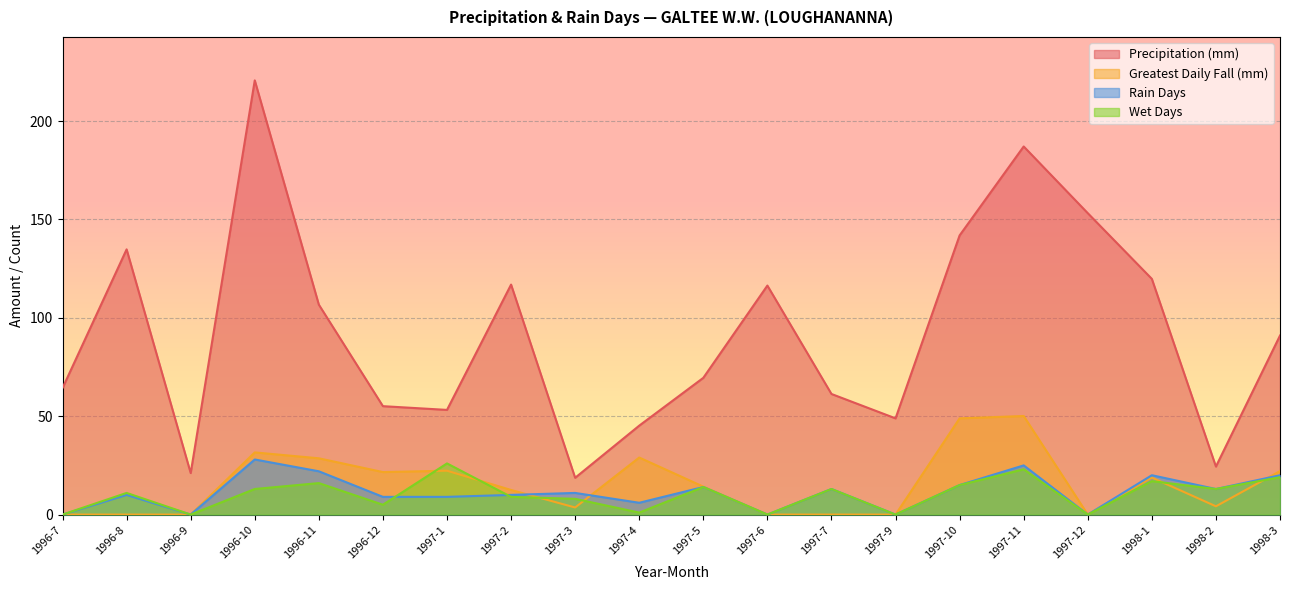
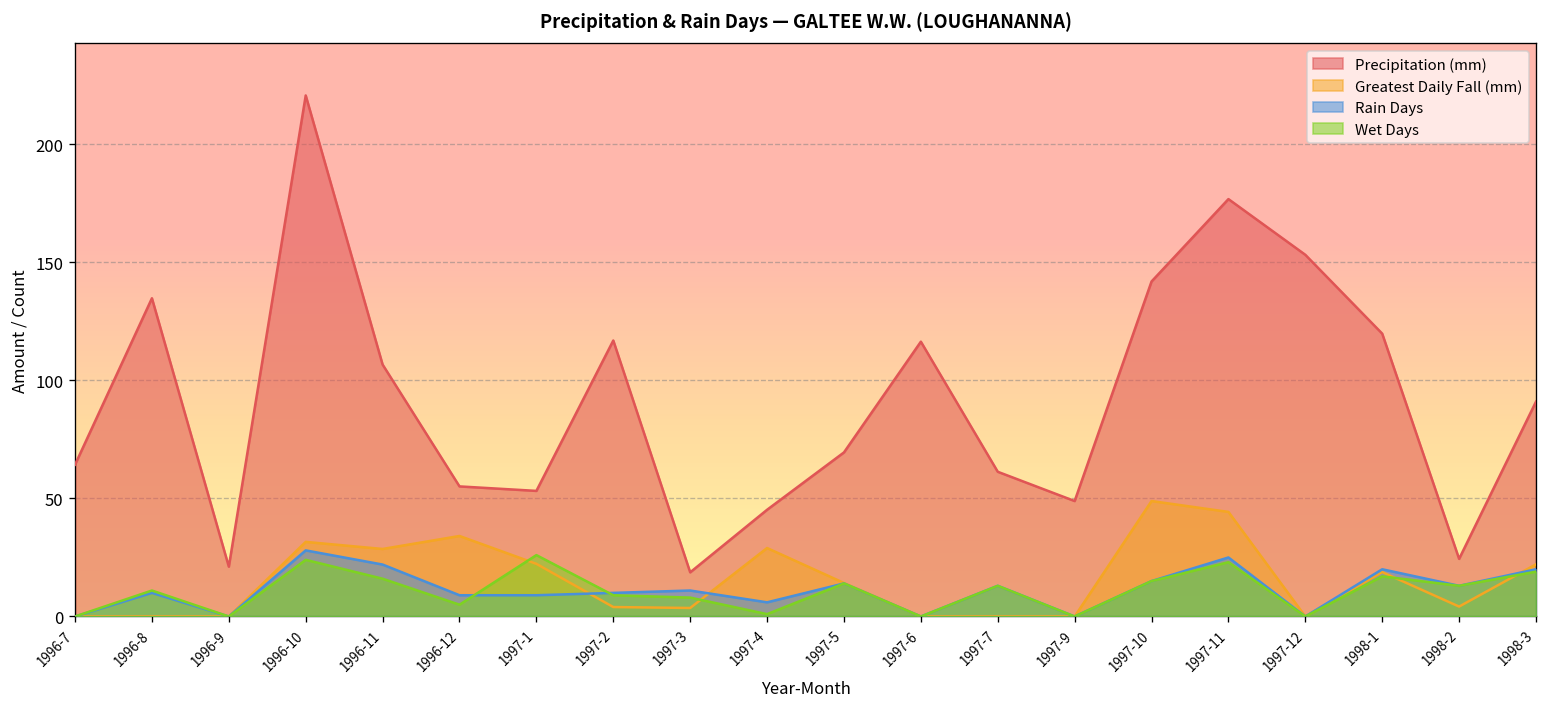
  {
    "Precipitation (mm)": {
      "1996-7": 64,
      "1996-8": 135,
      "1996-9": 21,
      "1996-10": 221,
      "1996-11": 107,
      "1996-12": 55,
      "1997-1": 53,
      "1997-2": 117,
      "1997-3": 19,
      "1997-4": 45,
      "1997-5": 70,
      "1997-6": 116,
      "1997-7": 61,
      "1997-9": 49,
      "1997-10": 142,
-     "1997-11": 187,
+     "1997-11": 177,
      "1997-12": 153,
      "1998-1": 120,
      "1998-2": 24,
      "1998-3": 91
    },
    "Greatest Daily Fall (mm)": {
      "1996-8": 0,
      "1996-10": 32,
      "1996-11": 29,
-     "1996-12": 22,
+     "1996-12": 34,
      "1997-1": 22,
-     "1997-2": 13,
+     "1997-2": 4,
      "1997-3": 4,
      "1997-4": 29,
      "1997-7": 0,
      "1997-10": 49,
-     "1997-11": 50,
+     "1997-11": 44,
      "1998-2": 4,
      "1998-3": 22
    },
    "Rain Days": {
      "1996-10": 28,
      "1996-11": 22,
      "1996-12": 9,
      "1997-1": 9,
      "1997-3": 11,
      "1997-4": 6,
      "1997-11": 25
    },
    "Wet Days": {
-     "1996-10": 13,
+     "1996-10": 24,
      "1996-11": 16,
      "1996-12": 5,
      "1997-1": 26,
      "1997-3": 8,
      "1997-4": 1,
      "1997-11": 23,
      "1998-1": 17
    }
  }
